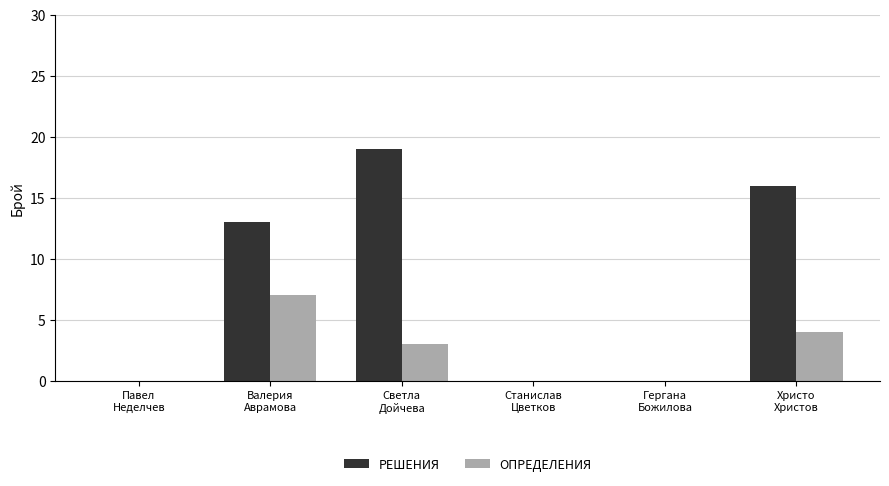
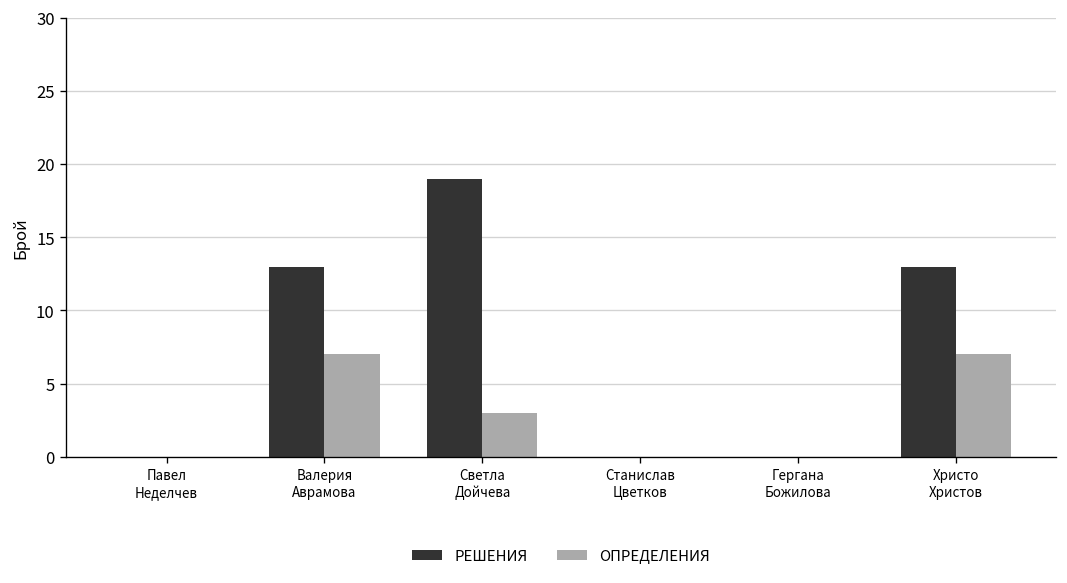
  {
    "РЕШЕНИЯ": {
      "Павел Неделчев": 0,
      "Валерия Аврамова": 13,
      "Светла Дойчева": 19,
      "Станислав Цветков": 0,
      "Гергана Божилова": 0,
-     "Христо Христов": 16
+     "Христо Христов": 13
    },
    "ОПРЕДЕЛЕНИЯ": {
      "Павел Неделчев": 0,
      "Валерия Аврамова": 7,
      "Светла Дойчева": 3,
      "Станислав Цветков": 0,
      "Гергана Божилова": 0,
-     "Христо Христов": 4
+     "Христо Христов": 7
    }
  }
